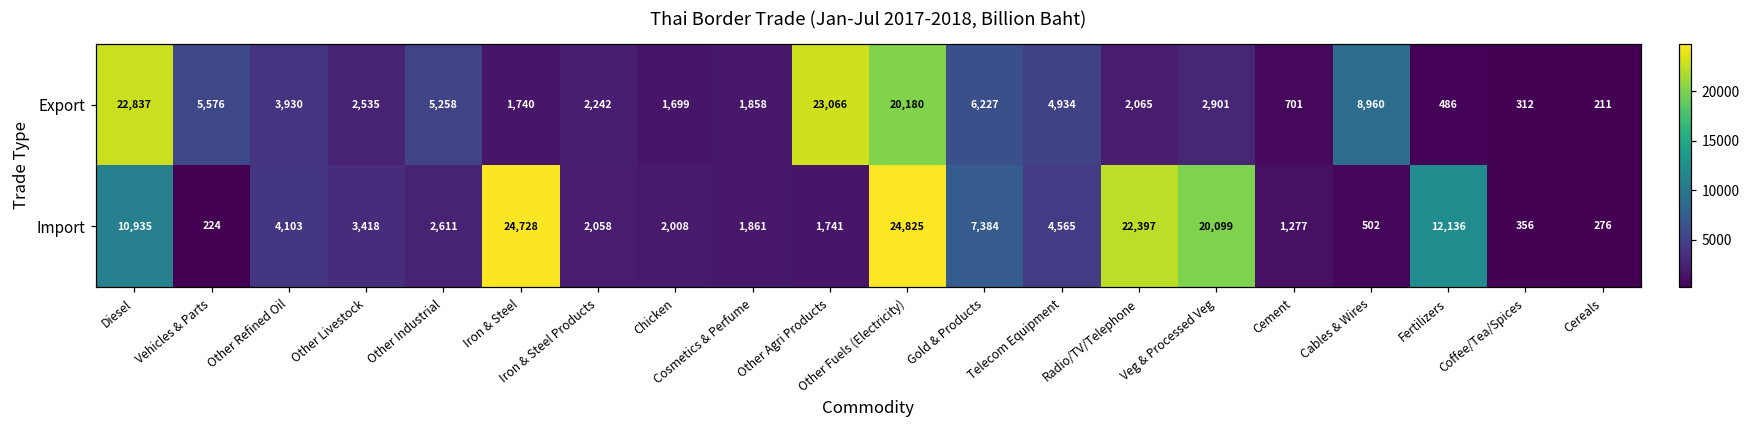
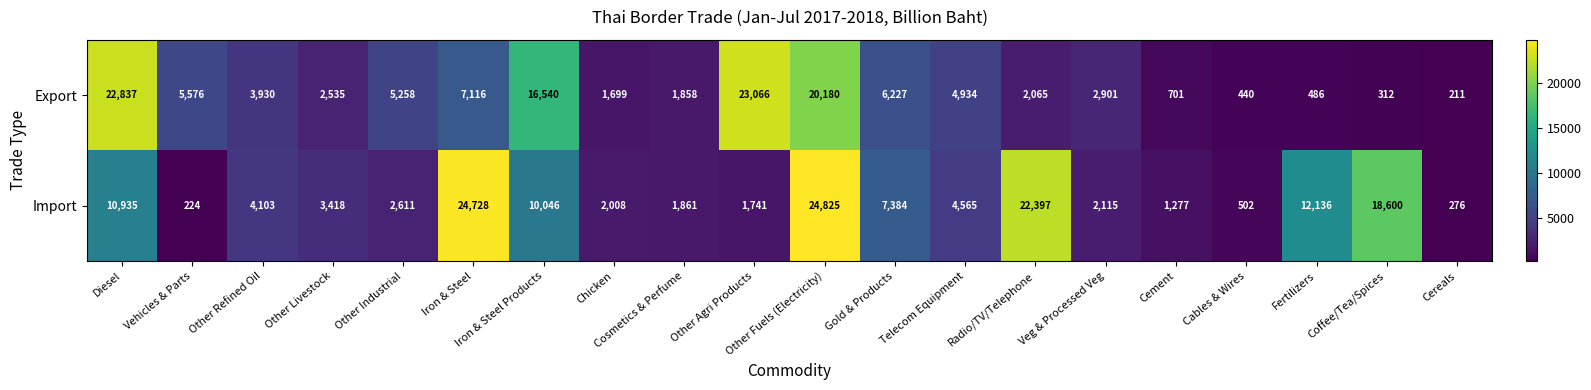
  {
    "Export": {
      "Diesel": "22,837",
      "Vehicles & Parts": "5,576",
      "Other Refined Oil": "3,930",
      "Other Livestock": "2,535",
      "Other Industrial": "5,258",
-     "Iron & Steel": "1,740",
-     "Iron & Steel Products": "2,242",
+     "Iron & Steel": "7,116",
+     "Iron & Steel Products": "16,540",
      "Chicken": "1,699",
      "Cosmetics & Perfume": "1,858",
      "Other Agri Products": "23,066",
      "Other Fuels (Electricity)": "20,180",
      "Gold & Products": "6,227",
      "Telecom Equipment": "4,934",
      "Radio/TV/Telephone": "2,065",
      "Veg & Processed Veg": "2,901",
      "Cement": "701",
-     "Cables & Wires": "8,960",
+     "Cables & Wires": "440",
      "Fertilizers": "486",
      "Coffee/Tea/Spices": "312",
      "Cereals": "211"
    },
    "Import": {
      "Diesel": "10,935",
      "Vehicles & Parts": "224",
      "Other Refined Oil": "4,103",
      "Other Livestock": "3,418",
      "Other Industrial": "2,611",
      "Iron & Steel": "24,728",
-     "Iron & Steel Products": "2,058",
+     "Iron & Steel Products": "10,046",
      "Chicken": "2,008",
      "Cosmetics & Perfume": "1,861",
      "Other Agri Products": "1,741",
      "Other Fuels (Electricity)": "24,825",
      "Gold & Products": "7,384",
      "Telecom Equipment": "4,565",
      "Radio/TV/Telephone": "22,397",
-     "Veg & Processed Veg": "20,099",
+     "Veg & Processed Veg": "2,115",
      "Cement": "1,277",
      "Cables & Wires": "502",
      "Fertilizers": "12,136",
-     "Coffee/Tea/Spices": "356",
+     "Coffee/Tea/Spices": "18,600",
      "Cereals": "276"
    }
  }
